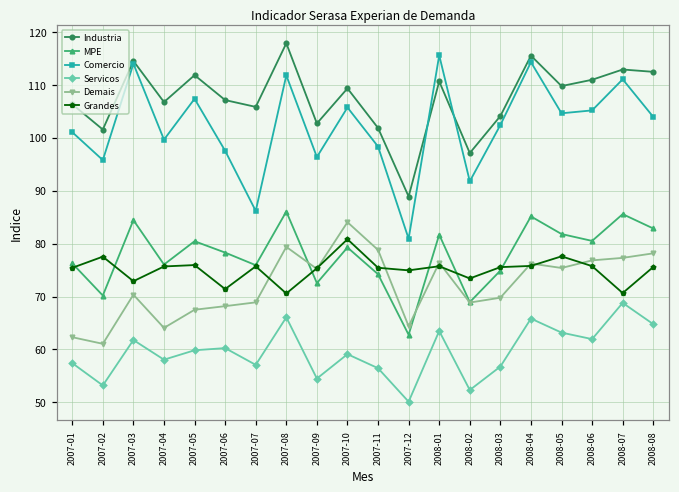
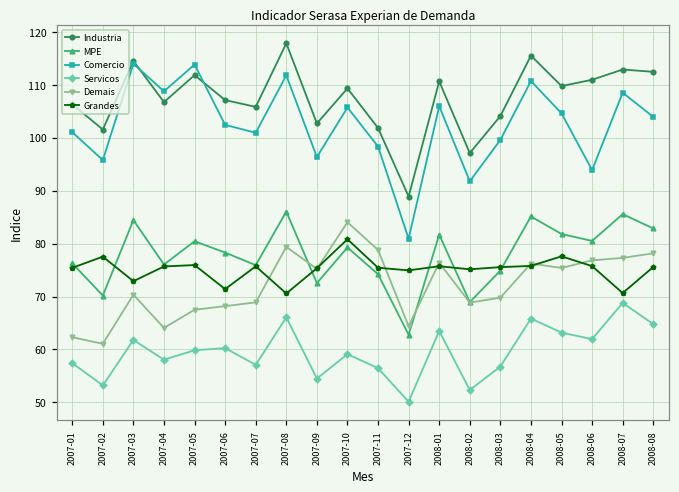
  {
    "Comercio": {
      "2007-01": 101,
      "2007-02": 96,
      "2007-03": 114,
-     "2007-04": 100,
-     "2007-05": 107,
-     "2007-06": 98,
-     "2007-07": 86,
+     "2007-04": 109,
+     "2007-05": 114,
+     "2007-06": 102,
+     "2007-07": 101,
      "2007-08": 112,
      "2007-09": 96,
      "2007-10": 106,
      "2007-11": 98,
      "2007-12": 81,
-     "2008-01": 116,
+     "2008-01": 106,
      "2008-02": 92,
-     "2008-03": 102,
-     "2008-04": 114,
+     "2008-03": 100,
+     "2008-04": 111,
      "2008-05": 105,
-     "2008-06": 105,
-     "2008-07": 111,
+     "2008-06": 94,
+     "2008-07": 109,
      "2008-08": 104
    },
    "Grandes": {
      "2007-01": 75,
      "2007-02": 78,
      "2007-03": 73,
      "2007-05": 76,
      "2007-06": 71,
      "2007-08": 71,
      "2007-10": 81,
      "2007-11": 75,
      "2007-12": 75,
      "2008-01": 76,
-     "2008-02": 73,
+     "2008-02": 75,
      "2008-03": 76,
      "2008-05": 78,
      "2008-06": 76,
      "2008-07": 71,
      "2008-08": 76
    }
  }
